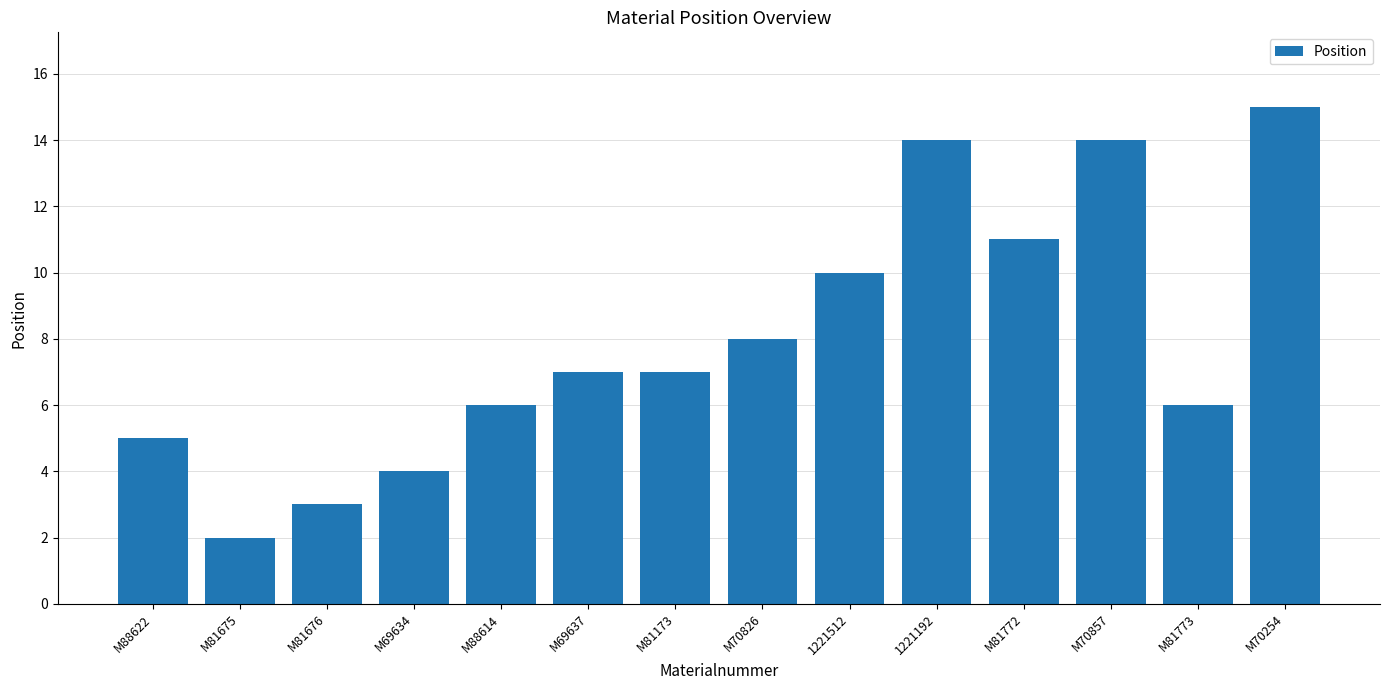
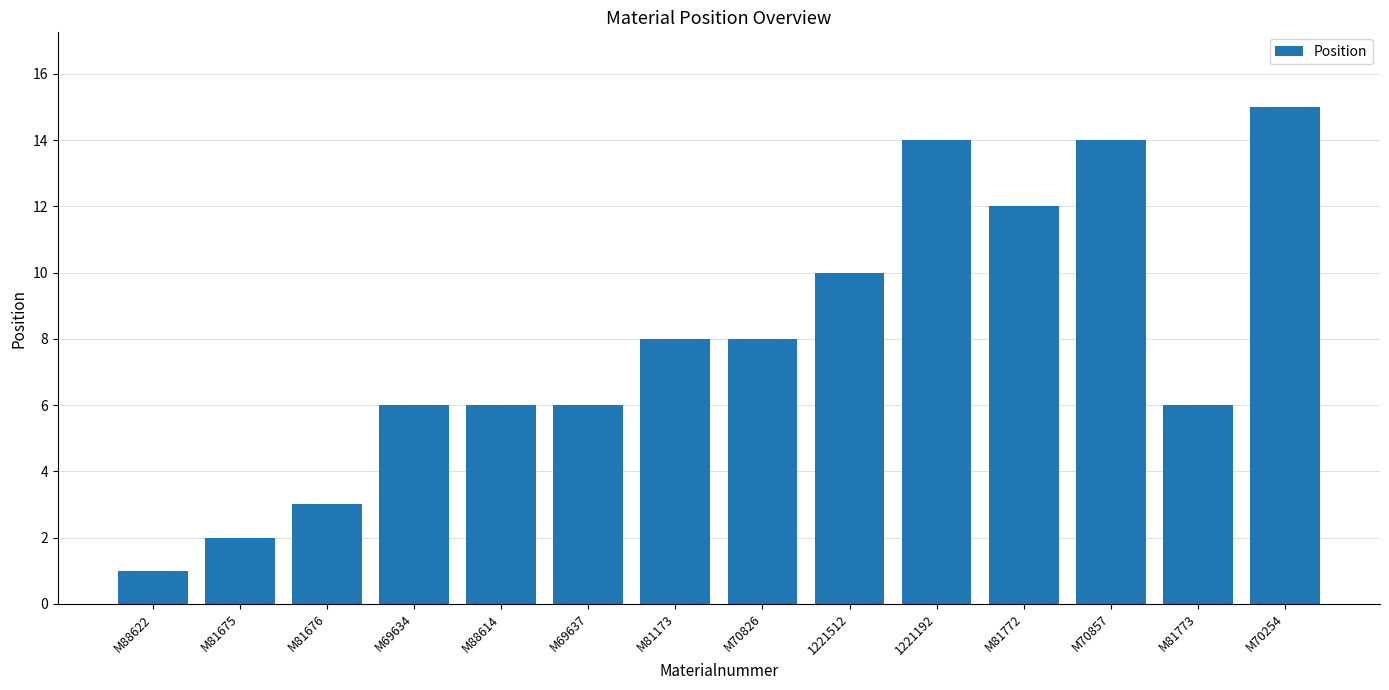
  {
-   "M88622": 5,
+   "M88622": 1,
    "M81675": 2,
    "M81676": 3,
-   "M69634": 4,
+   "M69634": 6,
    "M88614": 6,
-   "M69637": 7,
-   "M81173": 7,
+   "M69637": 6,
+   "M81173": 8,
    "M70826": 8,
    "1221512": 10,
    "1221192": 14,
-   "M81772": 11,
+   "M81772": 12,
    "M70857": 14,
    "M81773": 6,
    "M70254": 15
  }
